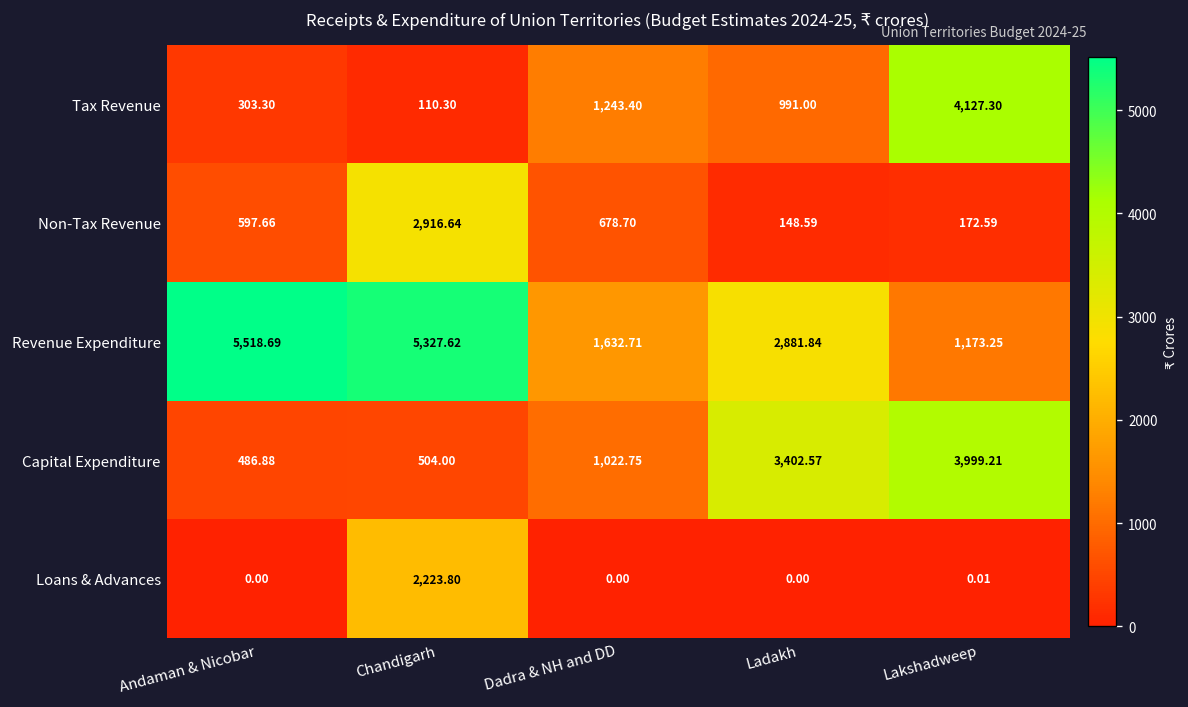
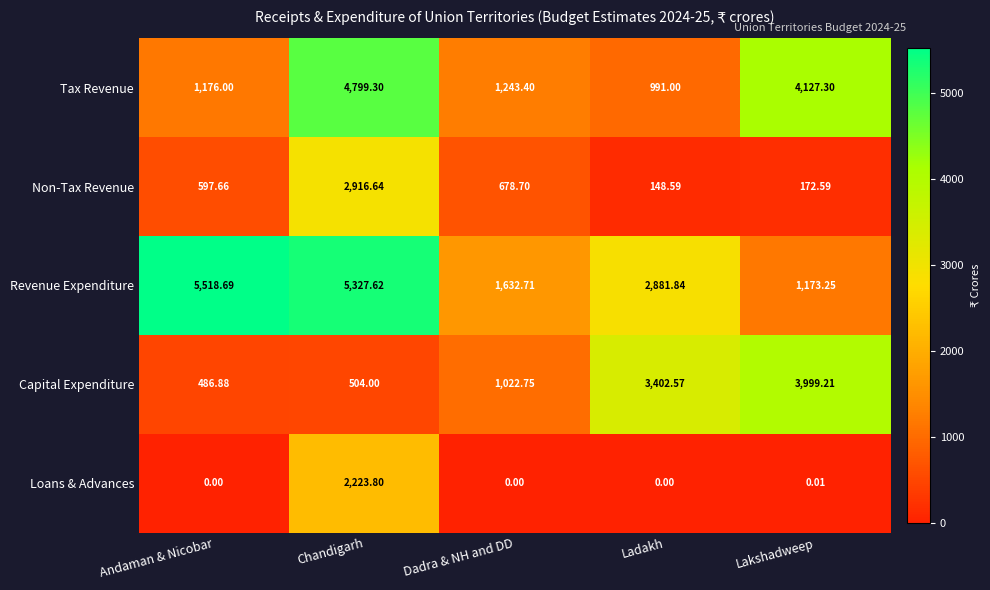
  {
    "Tax Revenue": {
-     "Andaman & Nicobar": "303.30",
-     "Chandigarh": "110.30",
+     "Andaman & Nicobar": "1,176.00",
+     "Chandigarh": "4,799.30",
      "Dadra & NH and DD": "1,243.40",
      "Ladakh": "991.00",
      "Lakshadweep": "4,127.30"
    },
    "Non-Tax Revenue": {
      "Andaman & Nicobar": "597.66",
      "Chandigarh": "2,916.64",
      "Dadra & NH and DD": "678.70",
      "Ladakh": "148.59",
      "Lakshadweep": "172.59"
    },
    "Revenue Expenditure": {
      "Andaman & Nicobar": "5,518.69",
      "Chandigarh": "5,327.62",
      "Dadra & NH and DD": "1,632.71",
      "Ladakh": "2,881.84",
      "Lakshadweep": "1,173.25"
    },
    "Capital Expenditure": {
      "Andaman & Nicobar": "486.88",
      "Chandigarh": "504.00",
      "Dadra & NH and DD": "1,022.75",
      "Ladakh": "3,402.57",
      "Lakshadweep": "3,999.21"
    },
    "Loans & Advances": {
      "Andaman & Nicobar": "0.00",
      "Chandigarh": "2,223.80",
      "Dadra & NH and DD": "0.00",
      "Ladakh": "0.00",
      "Lakshadweep": "0.01"
    }
  }
